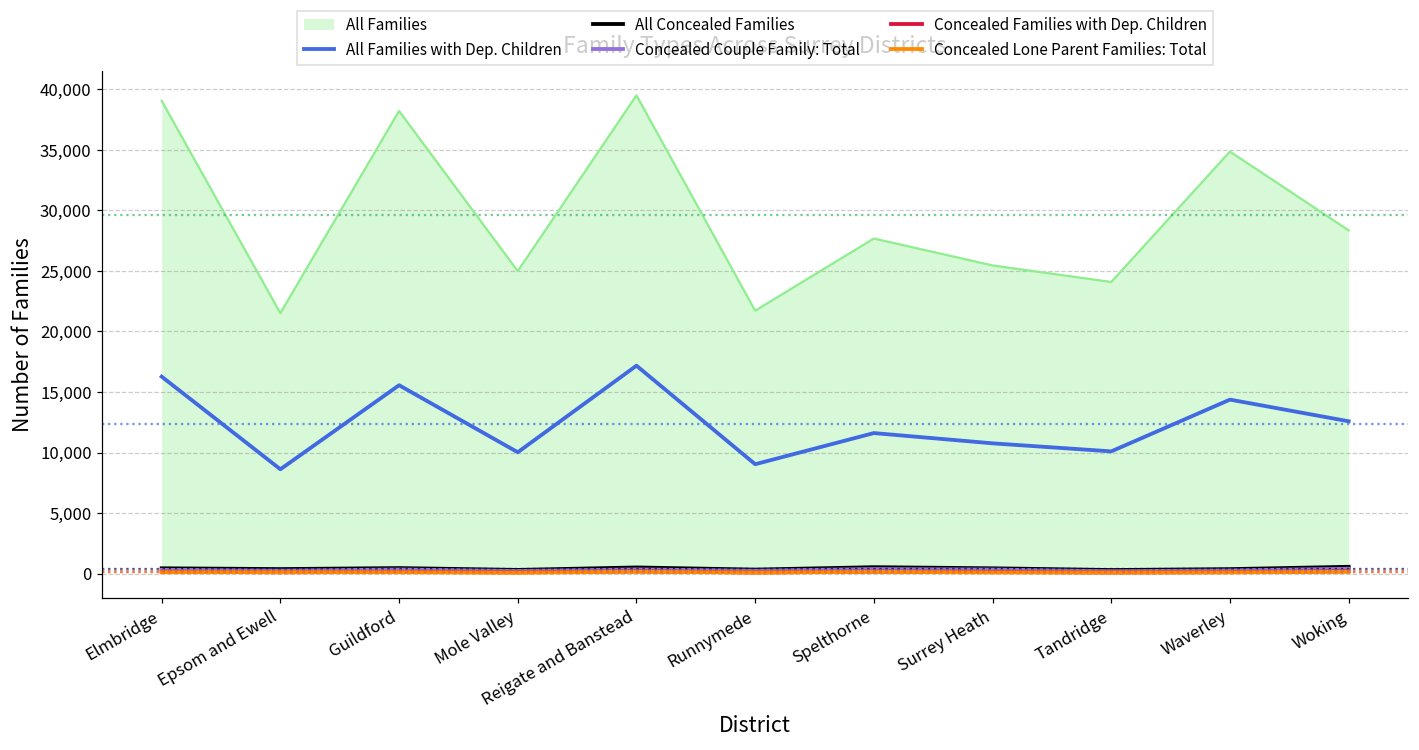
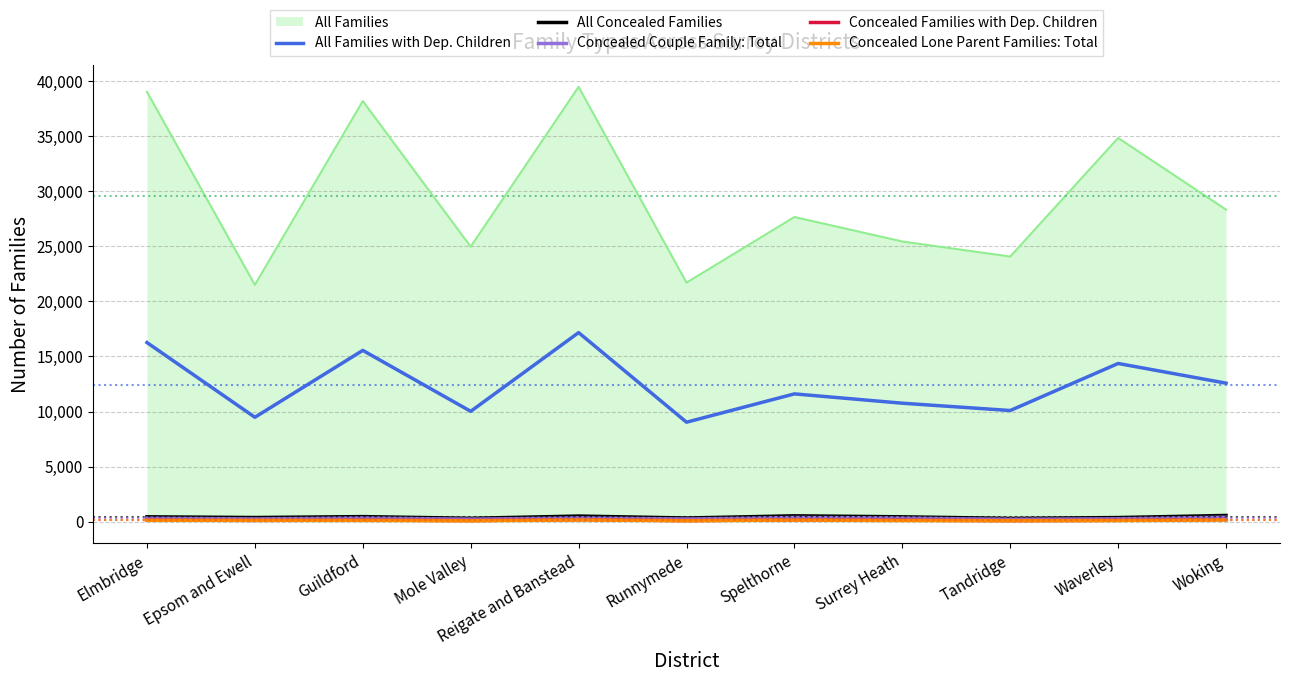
  {
    "All Families": {
      "Elmbridge": "39,000",
      "Epsom and Ewell": "21,500",
      "Guildford": "38,200",
      "Mole Valley": "25,000",
      "Reigate and Banstead": "39,500",
      "Runnymede": "21,700",
      "Spelthorne": "27,700",
      "Surrey Heath": "25,400",
      "Tandridge": "24,100",
      "Waverley": "34,800",
      "Woking": "28,300"
    },
    "All Families with Dep. Children": {
      "Elmbridge": "16,300",
-     "Epsom and Ewell": "8,600",
+     "Epsom and Ewell": "9,500",
      "Guildford": "15,600",
      "Mole Valley": "10,000",
      "Reigate and Banstead": "17,200",
      "Runnymede": "9,000",
      "Spelthorne": "11,600",
      "Surrey Heath": "10,800",
      "Tandridge": "10,100",
      "Waverley": "14,400",
      "Woking": "12,600"
    }
  }
